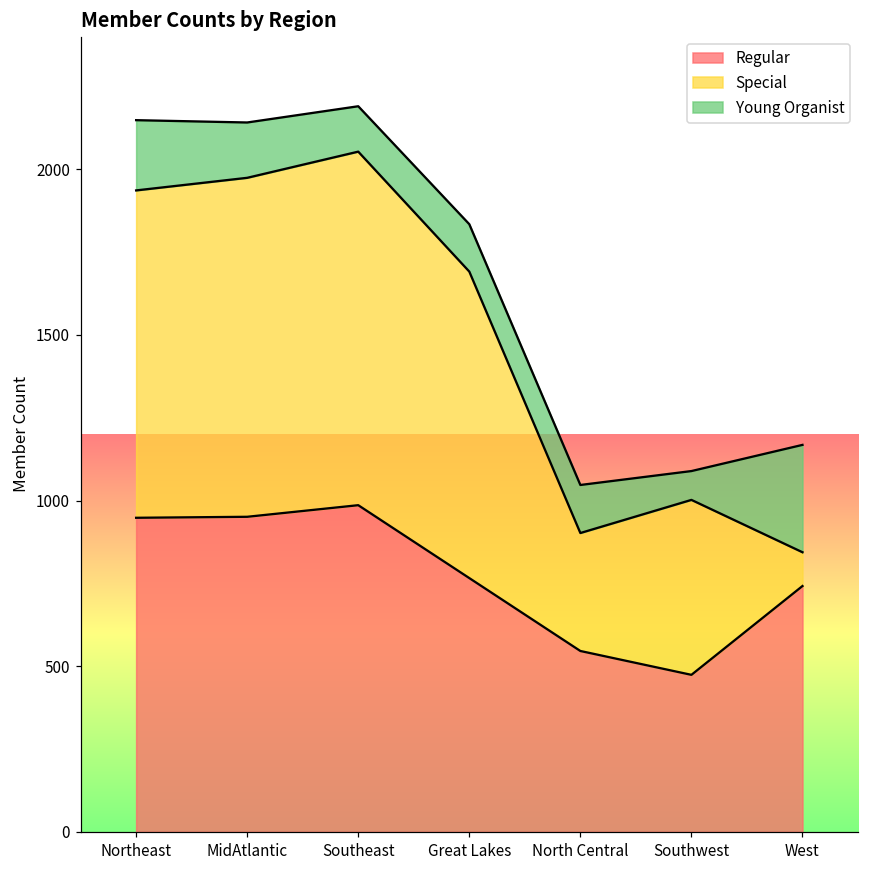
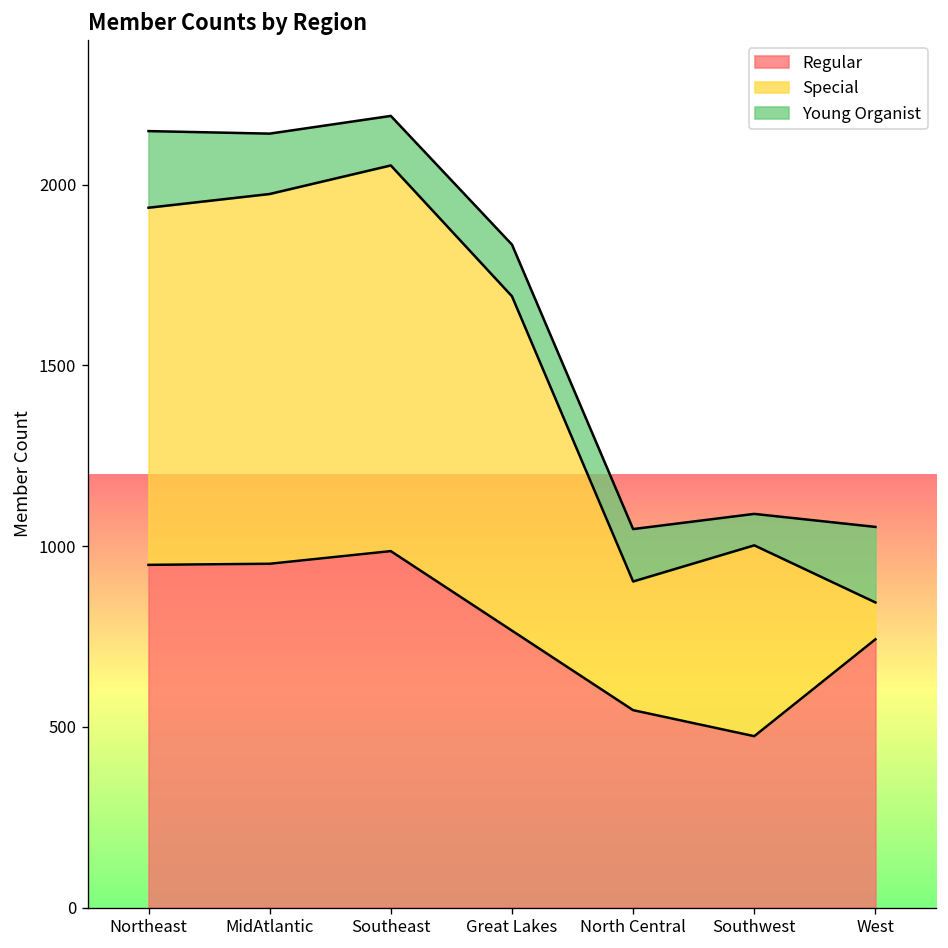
  {
    "Regular": {
      "Northeast": 950,
      "MidAtlantic": 950,
      "Southeast": 990,
      "Great Lakes": 770,
      "North Central": 550,
      "Southwest": 470,
      "West": 740
    },
    "Special": {
      "Northeast": 990,
      "MidAtlantic": 1020,
      "Southeast": 1070,
      "Great Lakes": 930,
      "North Central": 360,
      "Southwest": 530,
      "West": 100
    },
    "Young Organist": {
      "Northeast": 210,
      "MidAtlantic": 170,
      "Southeast": 140,
      "Great Lakes": 140,
      "North Central": 150,
      "Southwest": 90,
-     "West": 320
+     "West": 210
    }
  }
